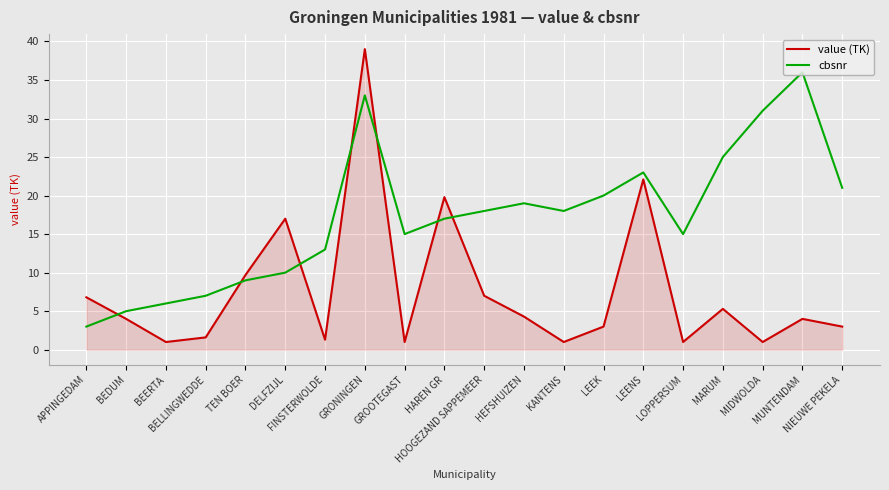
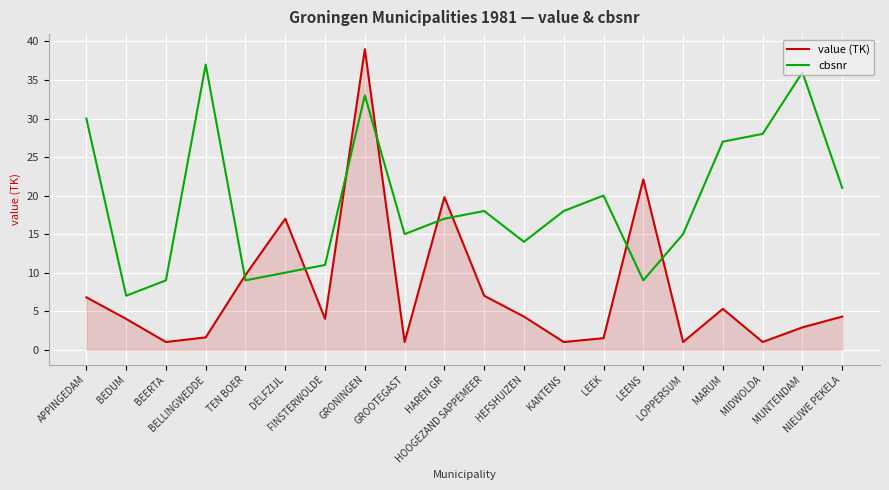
  {
    "value (TK)": {
      "APPINGEDAM": 7,
      "BEDUM": 4,
      "BEERTA": 1,
      "BELLINGWEDDE": 2,
      "TEN BOER": 10,
      "DELFZIJL": 17,
-     "FINSTERWOLDE": 1,
+     "FINSTERWOLDE": 4,
      "GRONINGEN": 39,
      "GROOTEGAST": 1,
      "HAREN GR": 20,
      "HOOGEZAND SAPPEMEER": 7,
      "HEFSHUIZEN": 4,
      "KANTENS": 1,
-     "LEEK": 3,
+     "LEEK": 2,
      "LEENS": 22,
      "LOPPERSUM": 1,
      "MARUM": 5,
      "MIDWOLDA": 1,
-     "MUNTENDAM": 4,
-     "NIEUWE PEKELA": 3
+     "MUNTENDAM": 3,
+     "NIEUWE PEKELA": 4
    },
    "cbsnr": {
-     "APPINGEDAM": 3,
-     "BEDUM": 5,
-     "BEERTA": 6,
-     "BELLINGWEDDE": 7,
+     "APPINGEDAM": 30,
+     "BEDUM": 7,
+     "BEERTA": 9,
+     "BELLINGWEDDE": 37,
      "TEN BOER": 9,
      "DELFZIJL": 10,
-     "FINSTERWOLDE": 13,
+     "FINSTERWOLDE": 11,
      "GRONINGEN": 33,
      "GROOTEGAST": 15,
      "HAREN GR": 17,
      "HOOGEZAND SAPPEMEER": 18,
-     "HEFSHUIZEN": 19,
+     "HEFSHUIZEN": 14,
      "KANTENS": 18,
      "LEEK": 20,
-     "LEENS": 23,
+     "LEENS": 9,
      "LOPPERSUM": 15,
-     "MARUM": 25,
-     "MIDWOLDA": 31,
+     "MARUM": 27,
+     "MIDWOLDA": 28,
      "NIEUWE PEKELA": 21
    }
  }
